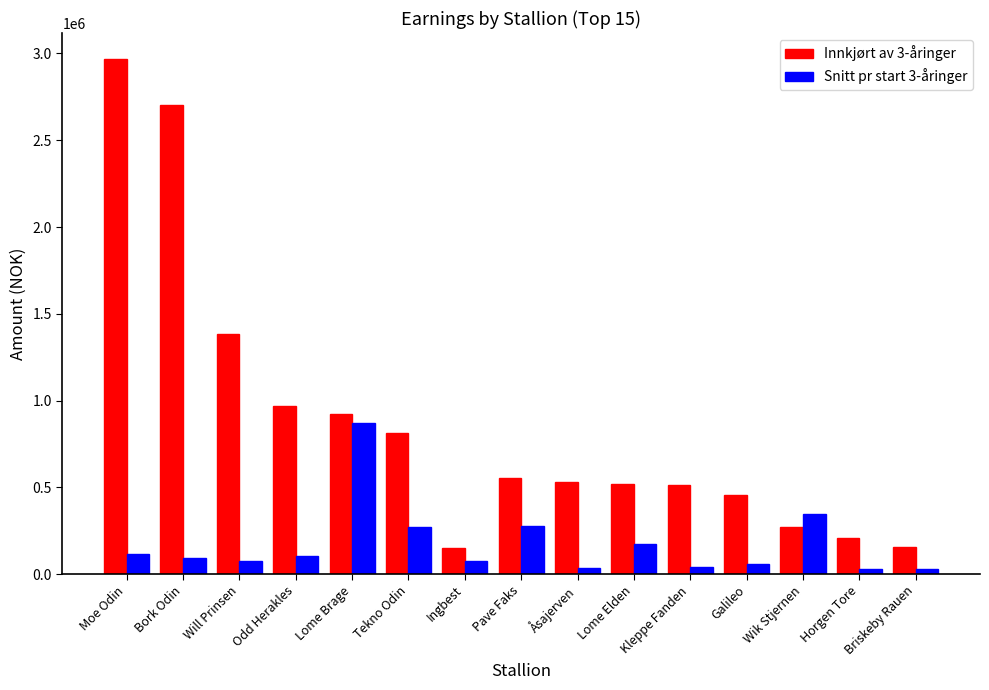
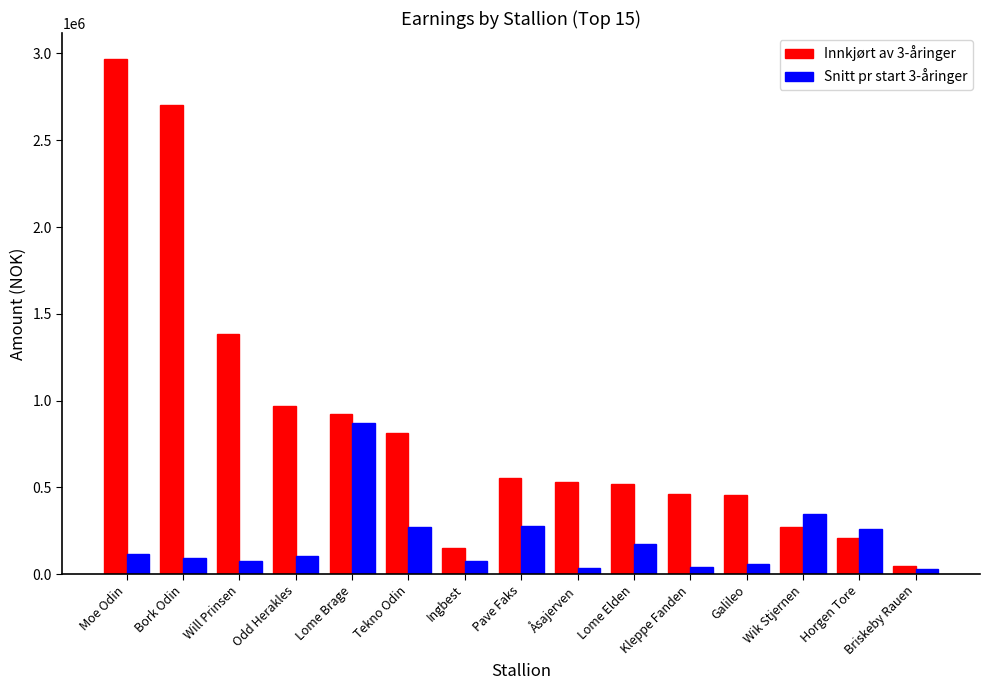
  {
    "Innkjørt av 3-åringer": {
      "Moe Odin": 2970000,
      "Bork Odin": 2700000,
      "Will Prinsen": 1390000,
      "Odd Herakles": 970000,
      "Lome Brage": 920000,
      "Tekno Odin": 820000,
      "Ingbest": 150000,
      "Pave Faks": 560000,
      "Åsajerven": 530000,
      "Lome Elden": 520000,
-     "Kleppe Fanden": 510000,
+     "Kleppe Fanden": 460000,
      "Galileo": 460000,
      "Wik Stjernen": 270000,
      "Horgen Tore": 210000,
-     "Briskeby Rauen": 160000
+     "Briskeby Rauen": 50000
    },
    "Snitt pr start 3-åringer": {
      "Moe Odin": 110000,
      "Bork Odin": 90000,
      "Will Prinsen": 80000,
      "Odd Herakles": 100000,
      "Lome Brage": 870000,
      "Tekno Odin": 270000,
      "Ingbest": 80000,
      "Pave Faks": 280000,
      "Åsajerven": 30000,
      "Lome Elden": 170000,
      "Kleppe Fanden": 40000,
      "Galileo": 60000,
      "Wik Stjernen": 340000,
-     "Horgen Tore": 30000,
+     "Horgen Tore": 260000,
      "Briskeby Rauen": 30000
    }
  }
